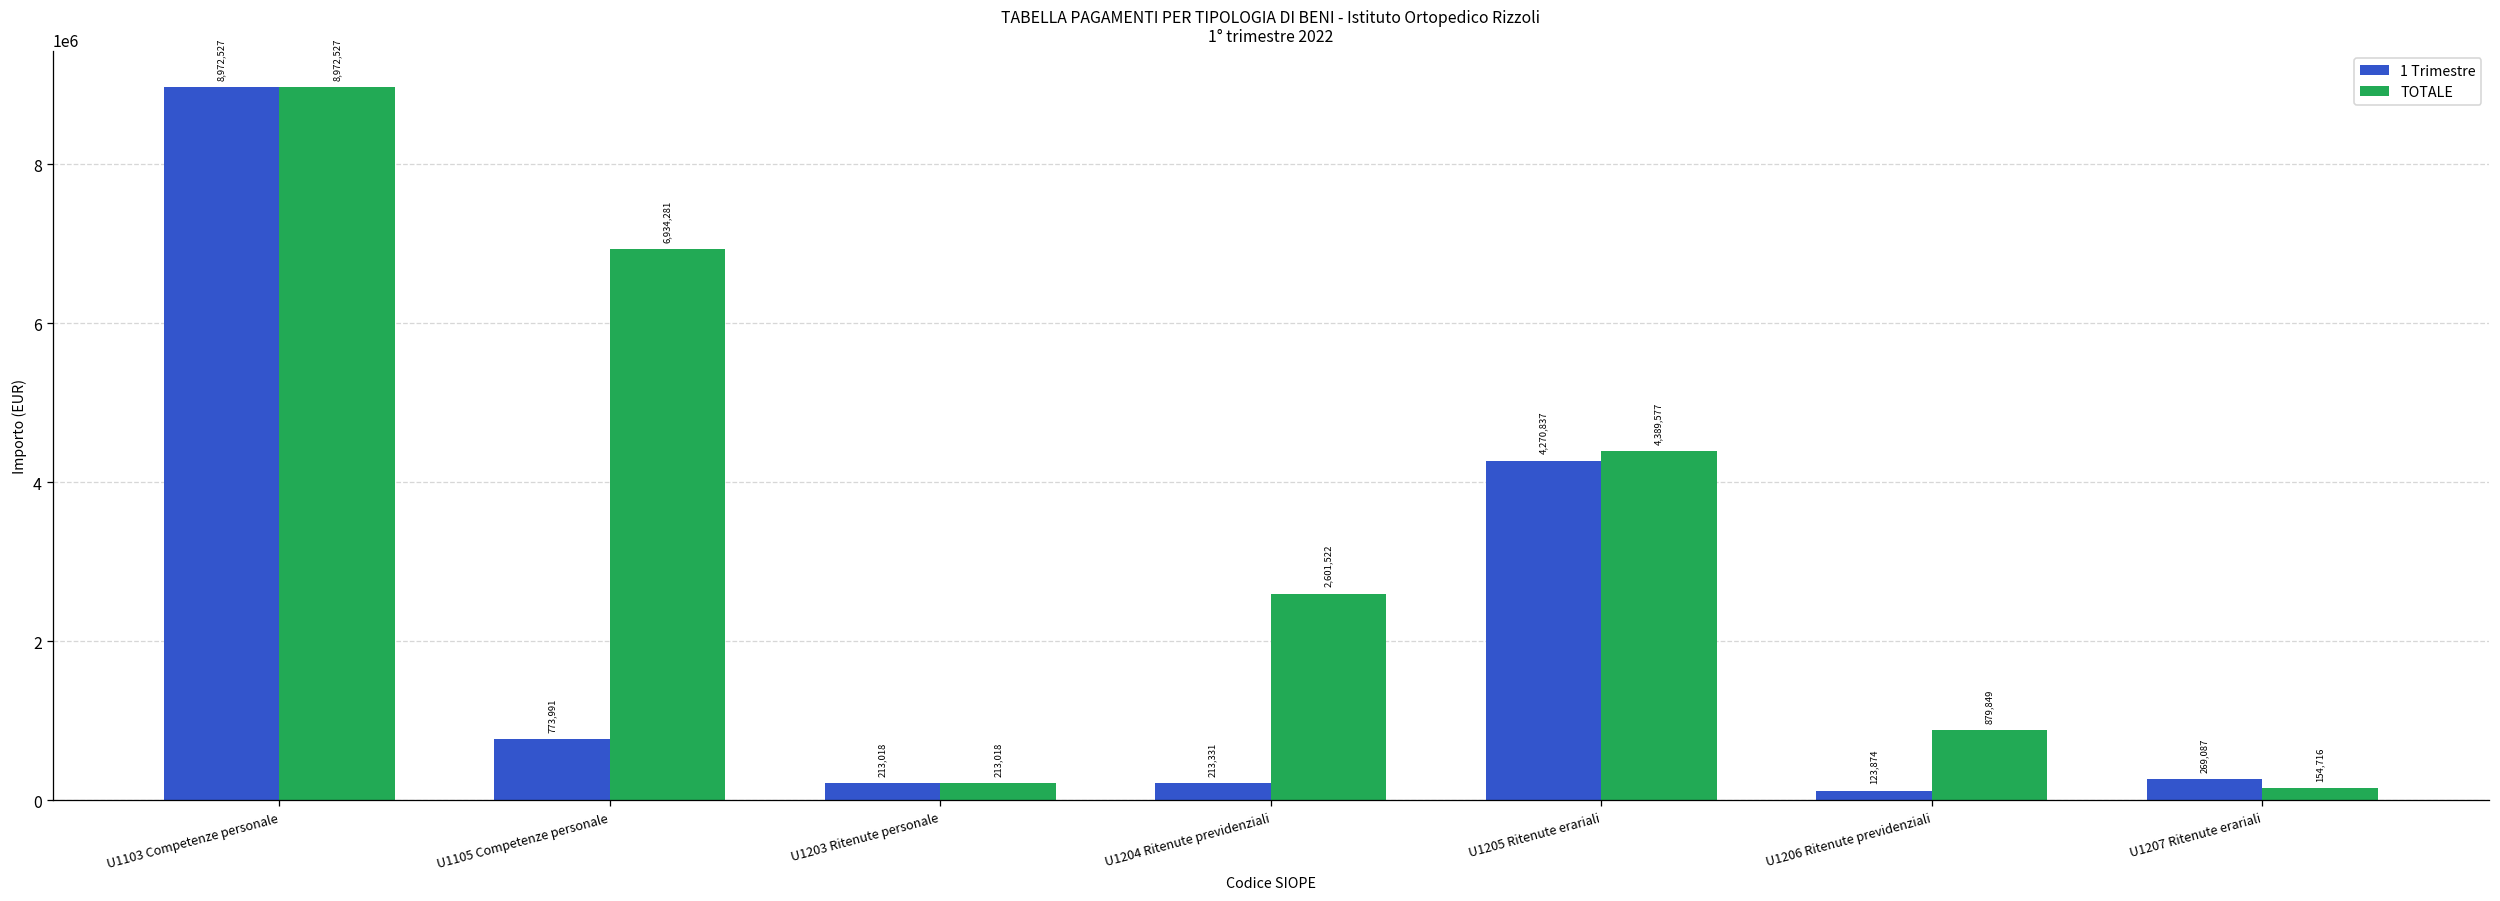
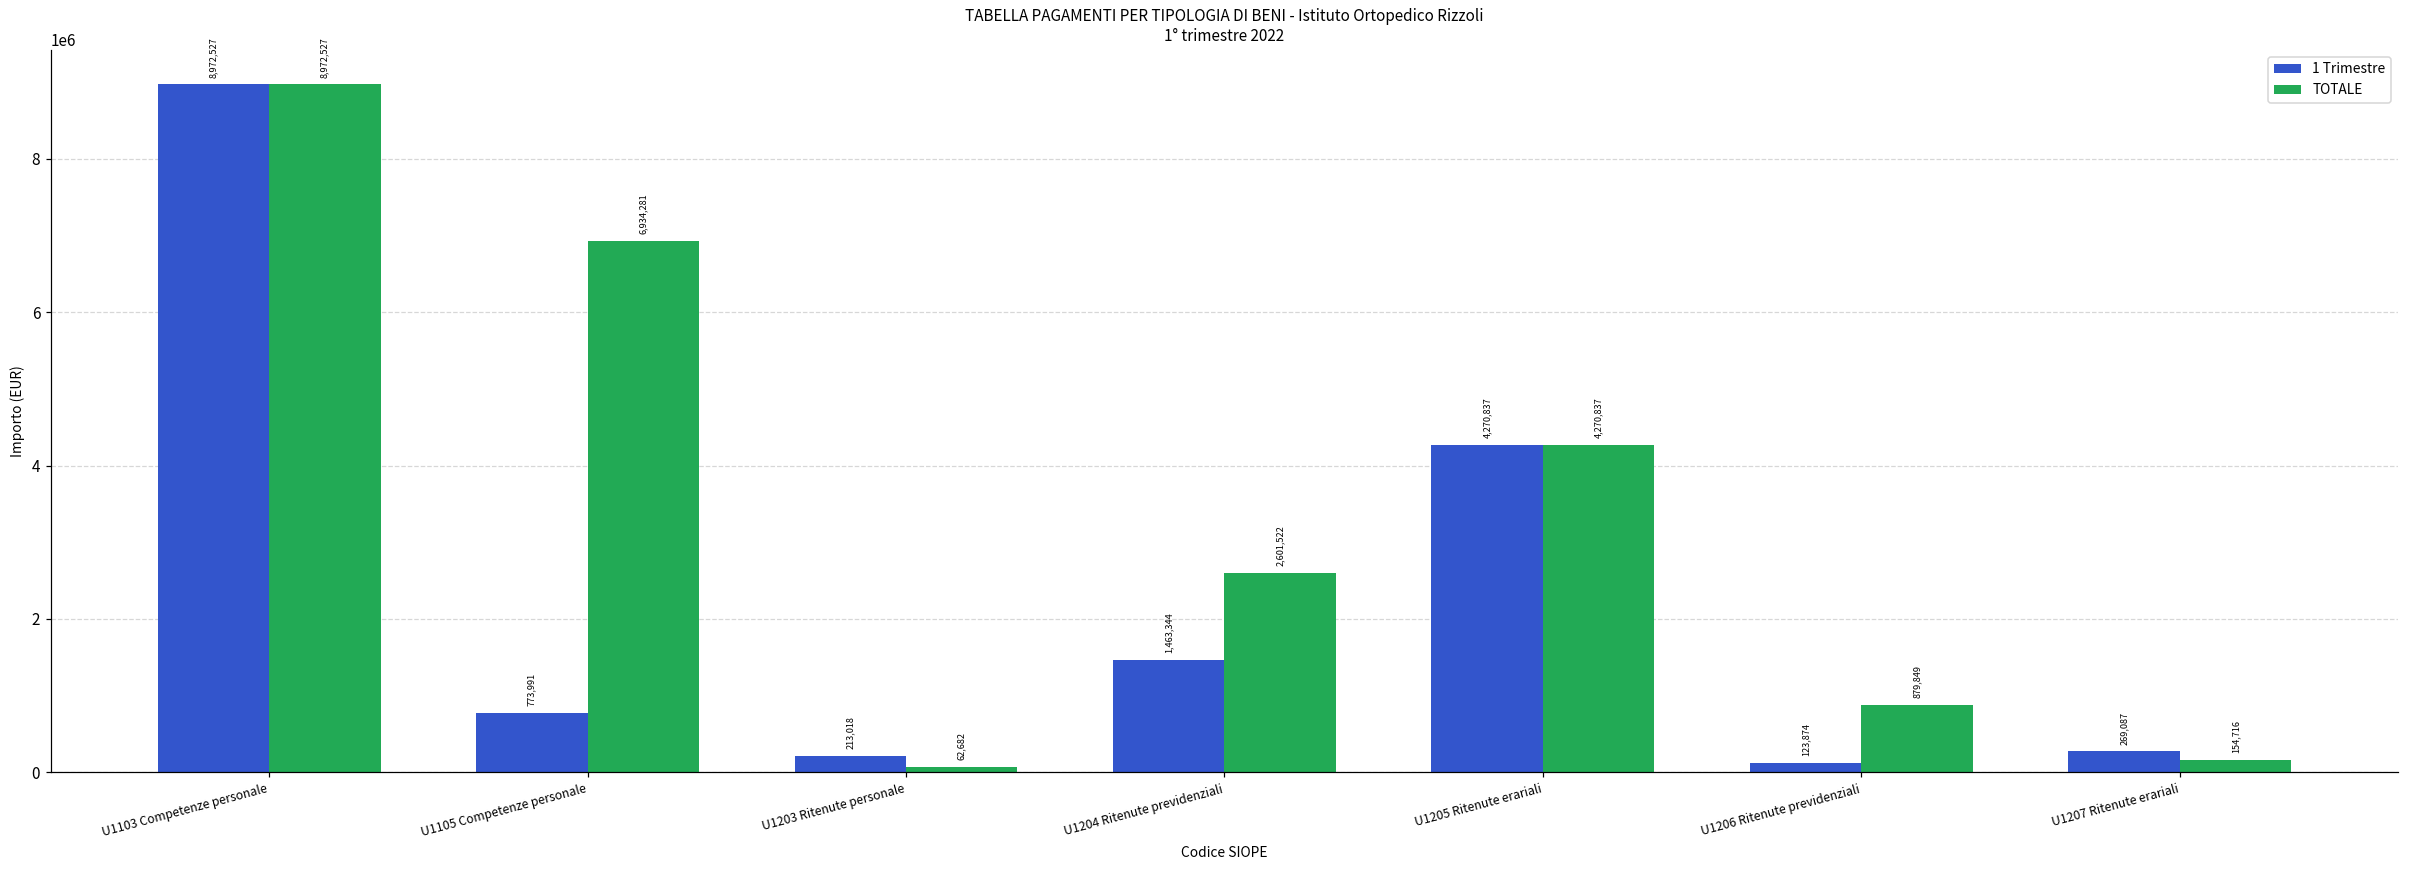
  {
    "1 Trimestre": {
      "U1103 Competenze personale": "8,972,527",
      "U1105 Competenze personale": "773,991",
      "U1203 Ritenute personale": "213,018",
-     "U1204 Ritenute previdenziali": "213,331",
+     "U1204 Ritenute previdenziali": "1,463,344",
      "U1205 Ritenute erariali": "4,270,837",
      "U1206 Ritenute previdenziali": "123,874",
      "U1207 Ritenute erariali": "269,087"
    },
    "TOTALE": {
      "U1103 Competenze personale": "8,972,527",
      "U1105 Competenze personale": "6,934,281",
-     "U1203 Ritenute personale": "213,018",
+     "U1203 Ritenute personale": "62,682",
      "U1204 Ritenute previdenziali": "2,601,522",
-     "U1205 Ritenute erariali": "4,389,577",
+     "U1205 Ritenute erariali": "4,270,837",
      "U1206 Ritenute previdenziali": "879,849",
      "U1207 Ritenute erariali": "154,716"
    }
  }
